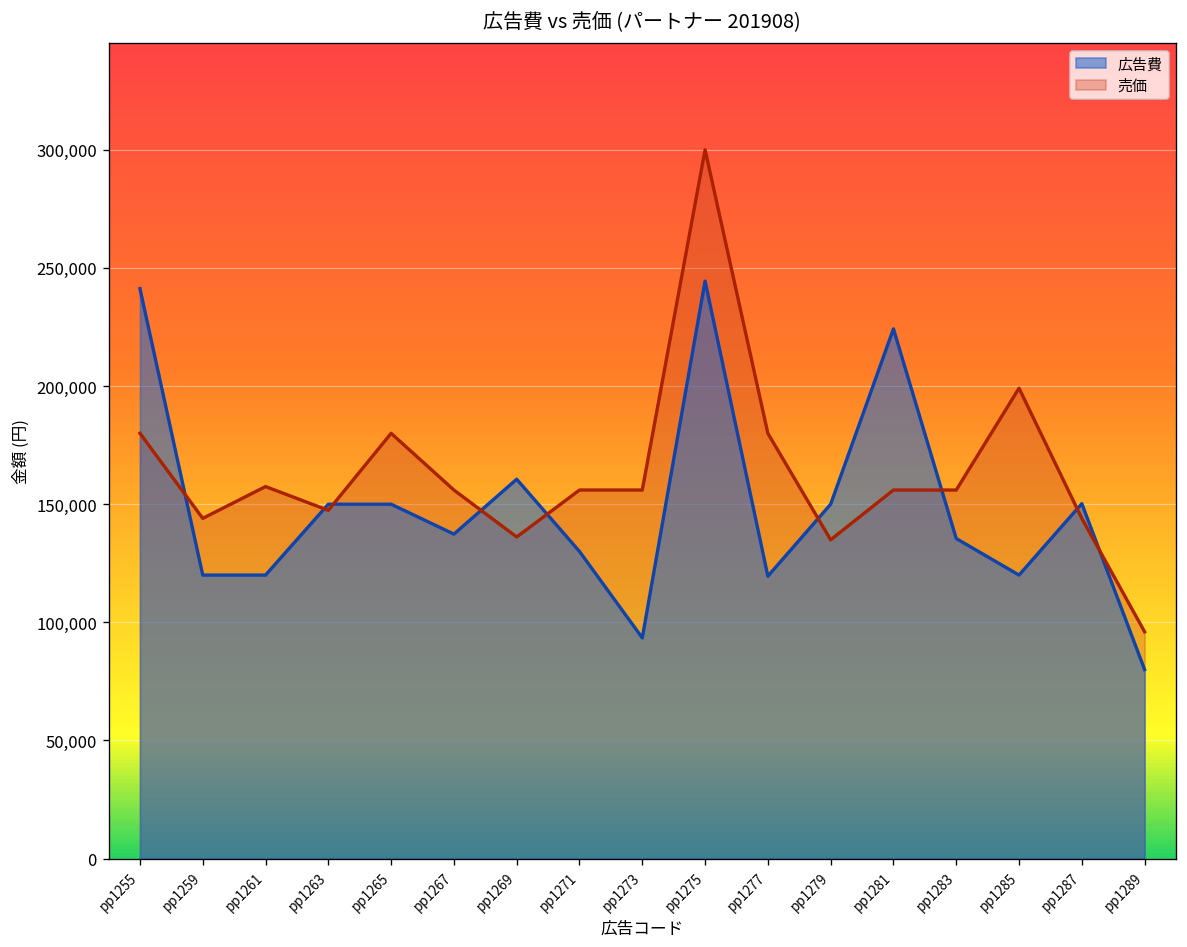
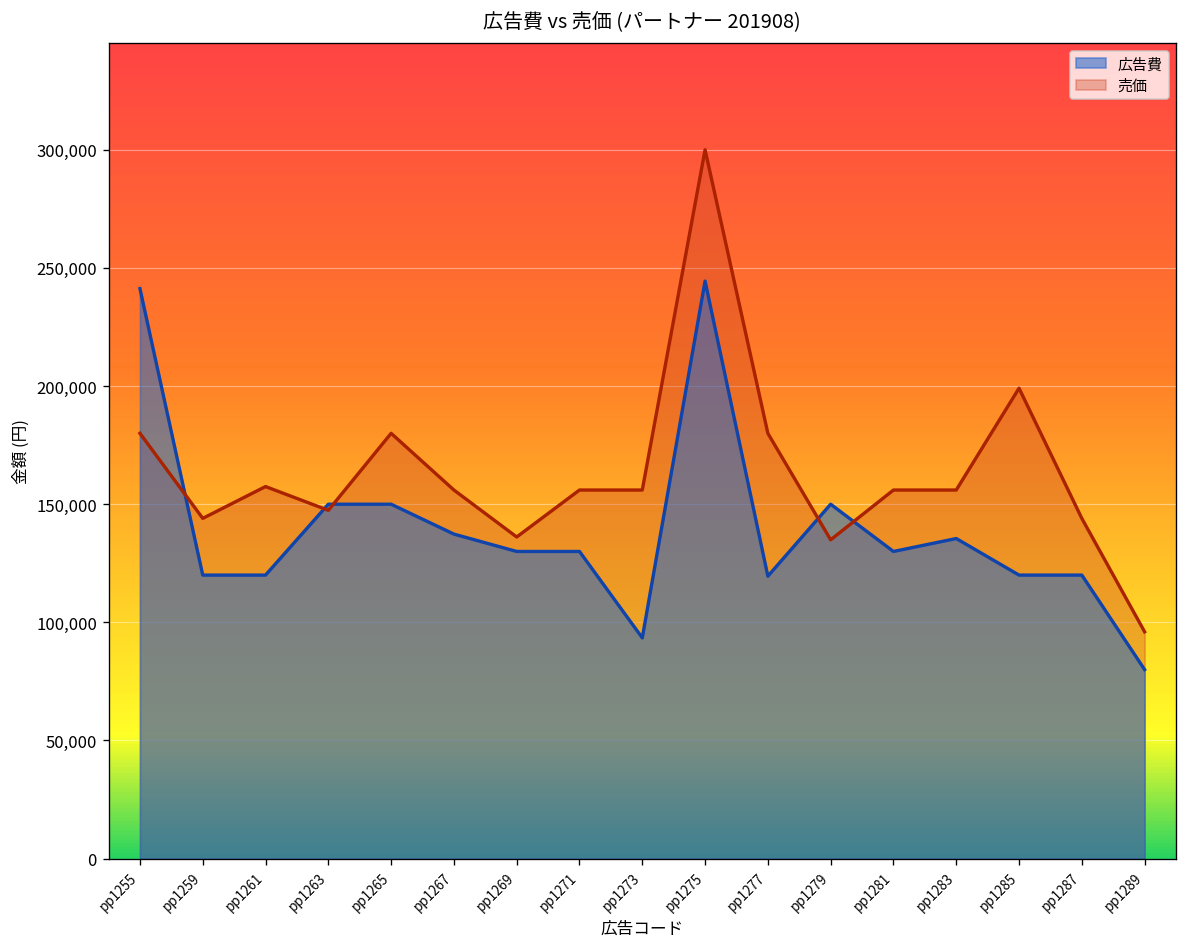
  {
    "広告費": {
      "pp1255": "241,000",
      "pp1259": "120,000",
      "pp1261": "120,000",
      "pp1263": "150,000",
      "pp1265": "150,000",
      "pp1267": "137,000",
-     "pp1269": "161,000",
+     "pp1269": "130,000",
      "pp1271": "130,000",
      "pp1273": "93,000",
      "pp1275": "244,000",
      "pp1277": "120,000",
      "pp1279": "150,000",
-     "pp1281": "224,000",
+     "pp1281": "130,000",
      "pp1283": "135,000",
      "pp1285": "120,000",
-     "pp1287": "150,000",
+     "pp1287": "120,000",
      "pp1289": "80,000"
    },
    "売価": {
      "pp1255": "180,000",
      "pp1259": "144,000",
      "pp1261": "157,000",
      "pp1263": "147,000",
      "pp1265": "180,000",
      "pp1267": "156,000",
      "pp1269": "136,000",
      "pp1271": "156,000",
      "pp1273": "156,000",
      "pp1275": "300,000",
      "pp1277": "180,000",
      "pp1279": "135,000",
      "pp1281": "156,000",
      "pp1283": "156,000",
      "pp1285": "199,000",
      "pp1287": "144,000",
      "pp1289": "96,000"
    }
  }
